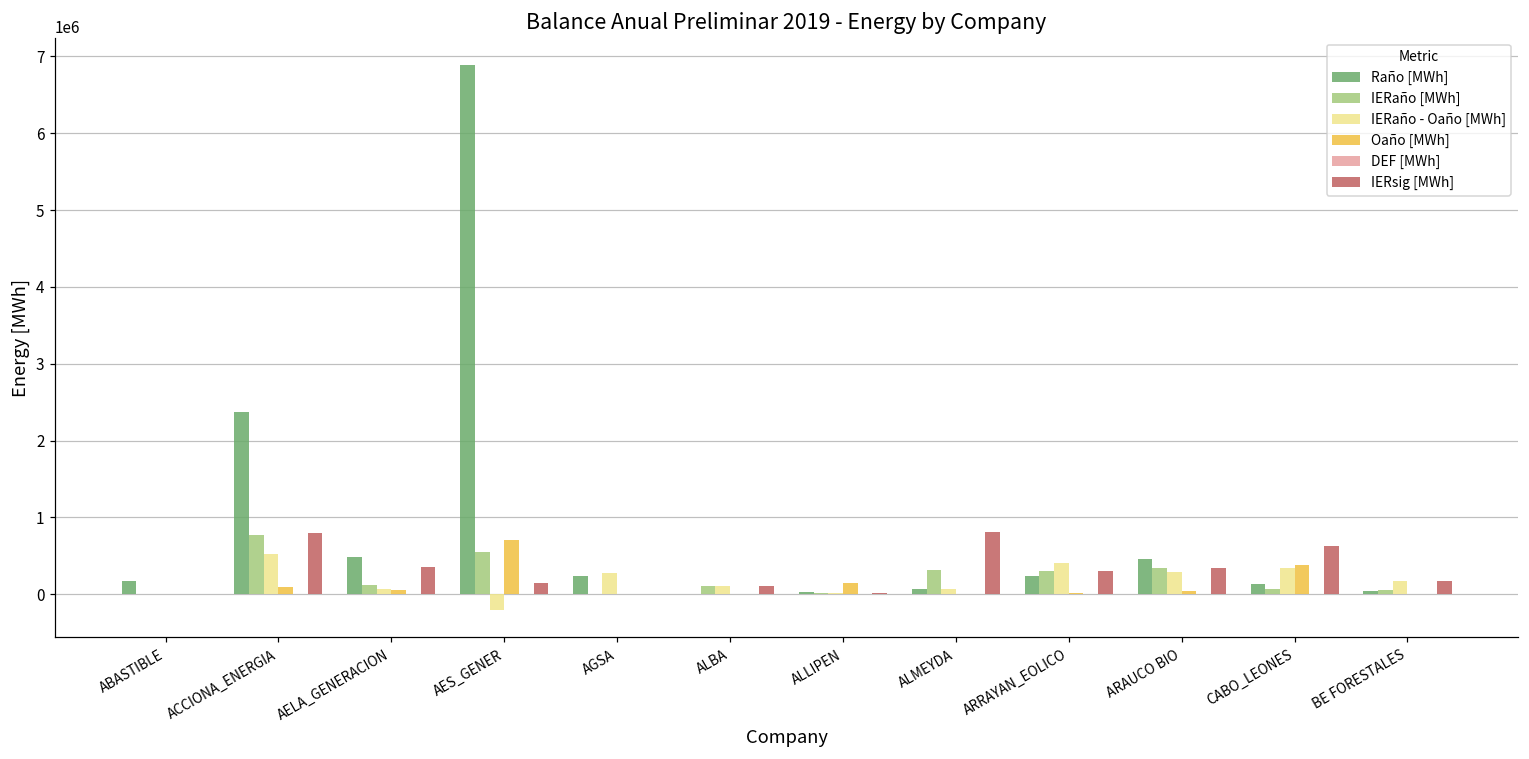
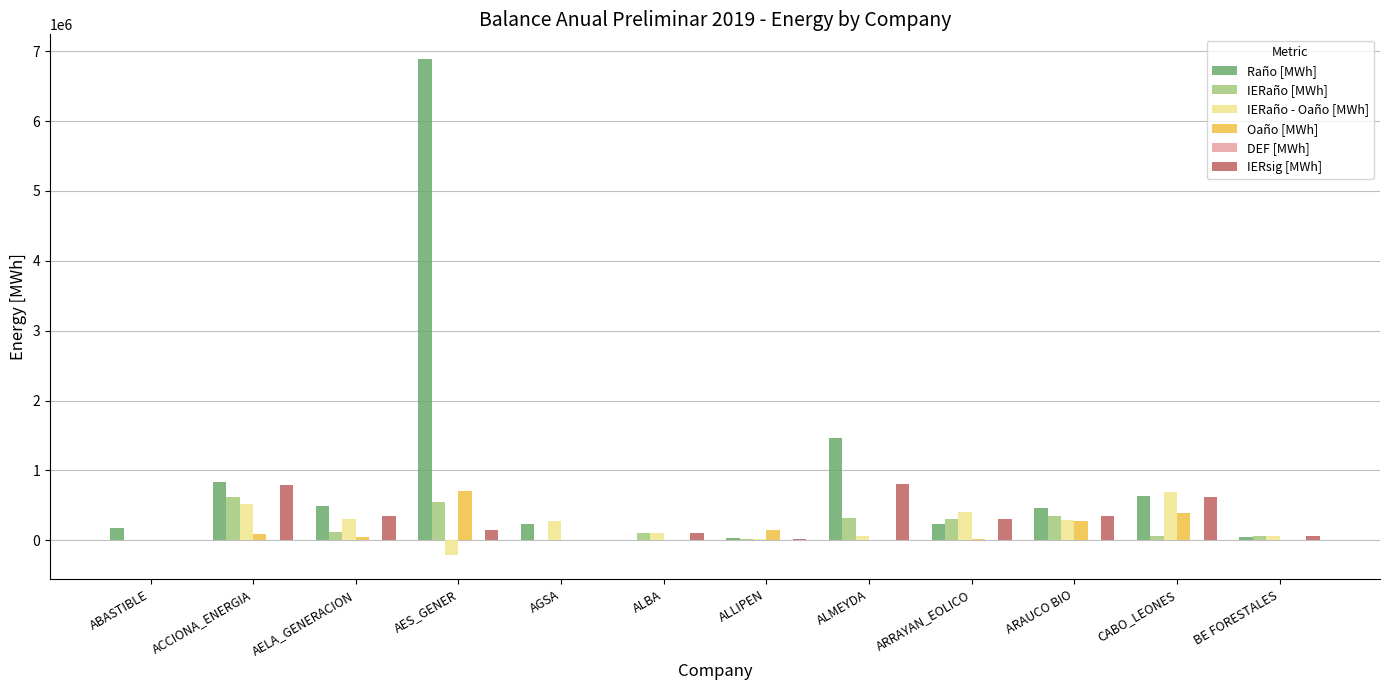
  {
    "Raño [MWh]": {
      "ABASTIBLE": 200000,
-     "ACCIONA_ENERGIA": 2400000,
+     "ACCIONA_ENERGIA": 800000,
      "AELA_GENERACION": 500000,
      "AES_GENER": 6900000,
      "AGSA": 200000,
-     "ALMEYDA": 100000,
+     "ALMEYDA": 1500000,
      "ARRAYAN_EOLICO": 200000,
      "ARAUCO BIO": 500000,
-     "CABO_LEONES": 100000,
+     "CABO_LEONES": 600000,
      "BE FORESTALES": 0
    },
    "IERaño [MWh]": {
-     "ACCIONA_ENERGIA": 800000,
+     "ACCIONA_ENERGIA": 600000,
      "AELA_GENERACION": 100000,
      "AES_GENER": 500000,
      "ALBA": 100000,
      "ALMEYDA": 300000,
      "ARRAYAN_EOLICO": 300000,
      "ARAUCO BIO": 300000,
      "CABO_LEONES": 100000,
      "BE FORESTALES": 100000
    },
    "IERaño - Oaño [MWh]": {
      "ACCIONA_ENERGIA": 500000,
-     "AELA_GENERACION": 100000,
+     "AELA_GENERACION": 300000,
      "AES_GENER": -200000,
      "AGSA": 300000,
      "ALBA": 100000,
      "ALMEYDA": 100000,
      "ARRAYAN_EOLICO": 400000,
      "ARAUCO BIO": 300000,
-     "CABO_LEONES": 300000,
-     "BE FORESTALES": 200000
+     "CABO_LEONES": 700000,
+     "BE FORESTALES": 100000
    },
    "Oaño [MWh]": {
      "ACCIONA_ENERGIA": 100000,
      "AELA_GENERACION": 100000,
      "AES_GENER": 700000,
      "ALLIPEN": 100000,
-     "ARAUCO BIO": 0,
+     "ARAUCO BIO": 300000,
      "CABO_LEONES": 400000
    },
    "DEF [MWh]": {
      "ABASTIBLE": 0,
      "ACCIONA_ENERGIA": 0,
      "AELA_GENERACION": 0,
      "AES_GENER": 0,
      "AGSA": 0,
      "ALBA": 0,
      "ALLIPEN": 0,
      "ALMEYDA": 0,
      "ARRAYAN_EOLICO": 0,
      "ARAUCO BIO": 0,
      "CABO_LEONES": 0,
      "BE FORESTALES": 0
    },
    "IERsig [MWh]": {
      "ACCIONA_ENERGIA": 800000,
      "AELA_GENERACION": 400000,
      "AES_GENER": 100000,
      "ALBA": 100000,
      "ALMEYDA": 800000,
      "ARRAYAN_EOLICO": 300000,
      "ARAUCO BIO": 300000,
      "CABO_LEONES": 600000,
-     "BE FORESTALES": 200000
+     "BE FORESTALES": 100000
    }
  }
